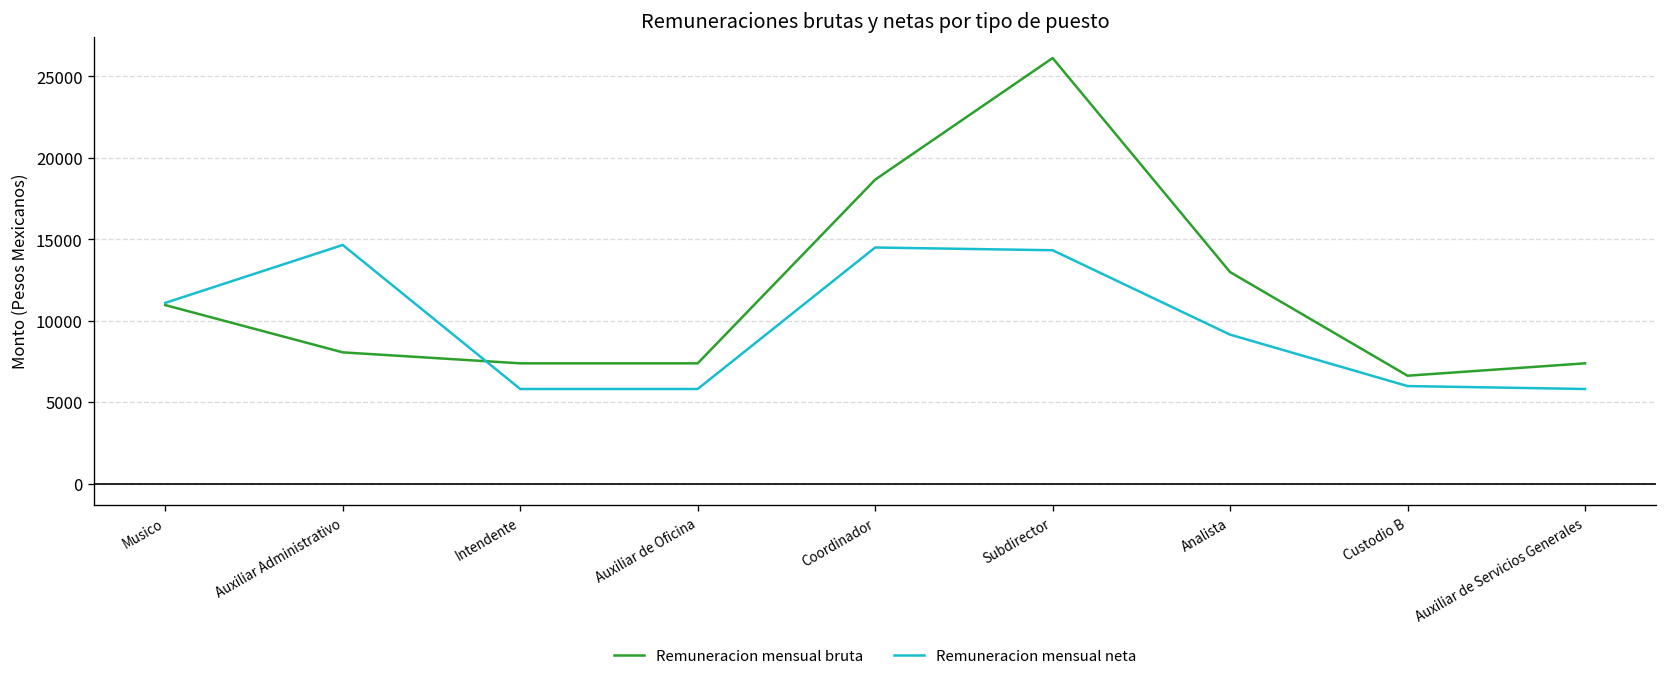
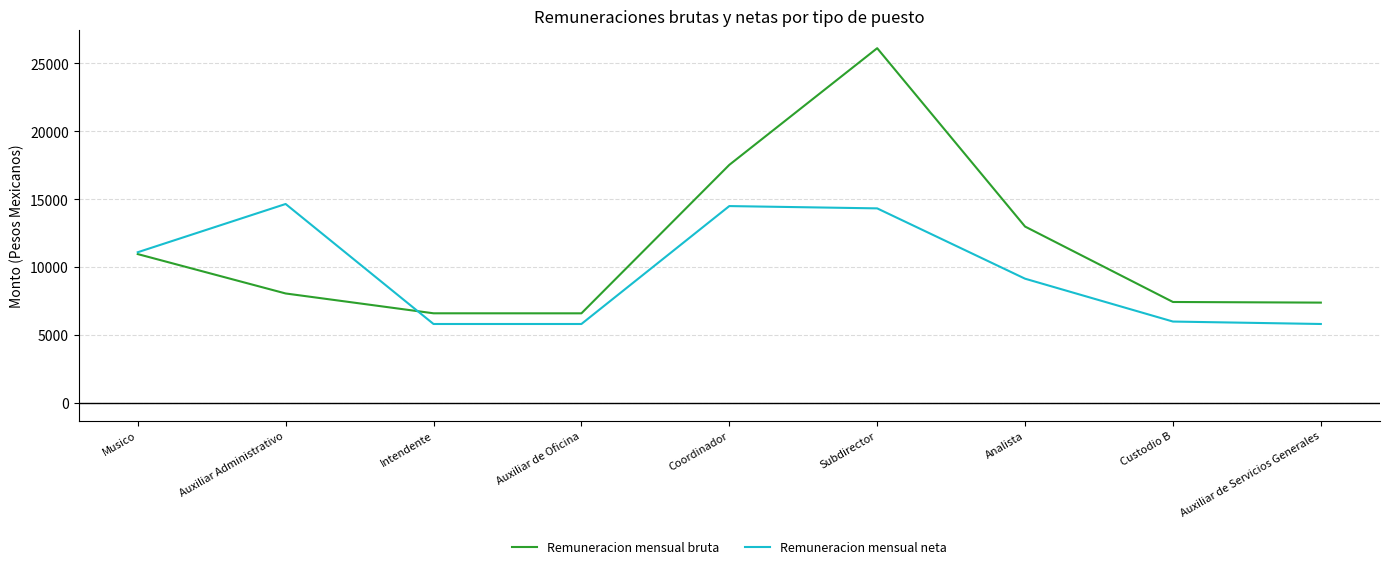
  {
    "Remuneracion mensual bruta": {
      "Auxiliar Administrativo": 8100,
-     "Intendente": 7400,
-     "Auxiliar de Oficina": 7400,
-     "Coordinador": 18700,
+     "Intendente": 6600,
+     "Auxiliar de Oficina": 6600,
+     "Coordinador": 17500,
      "Subdirector": 26100,
      "Analista": 13000,
-     "Custodio B": 6600,
+     "Custodio B": 7400,
      "Auxiliar de Servicios Generales": 7400
    },
    "Remuneracion mensual neta": {
      "Auxiliar Administrativo": 14600,
      "Intendente": 5800,
      "Auxiliar de Oficina": 5800,
      "Coordinador": 14500,
      "Subdirector": 14300,
      "Analista": 9100,
      "Custodio B": 6000,
      "Auxiliar de Servicios Generales": 5800
    }
  }
